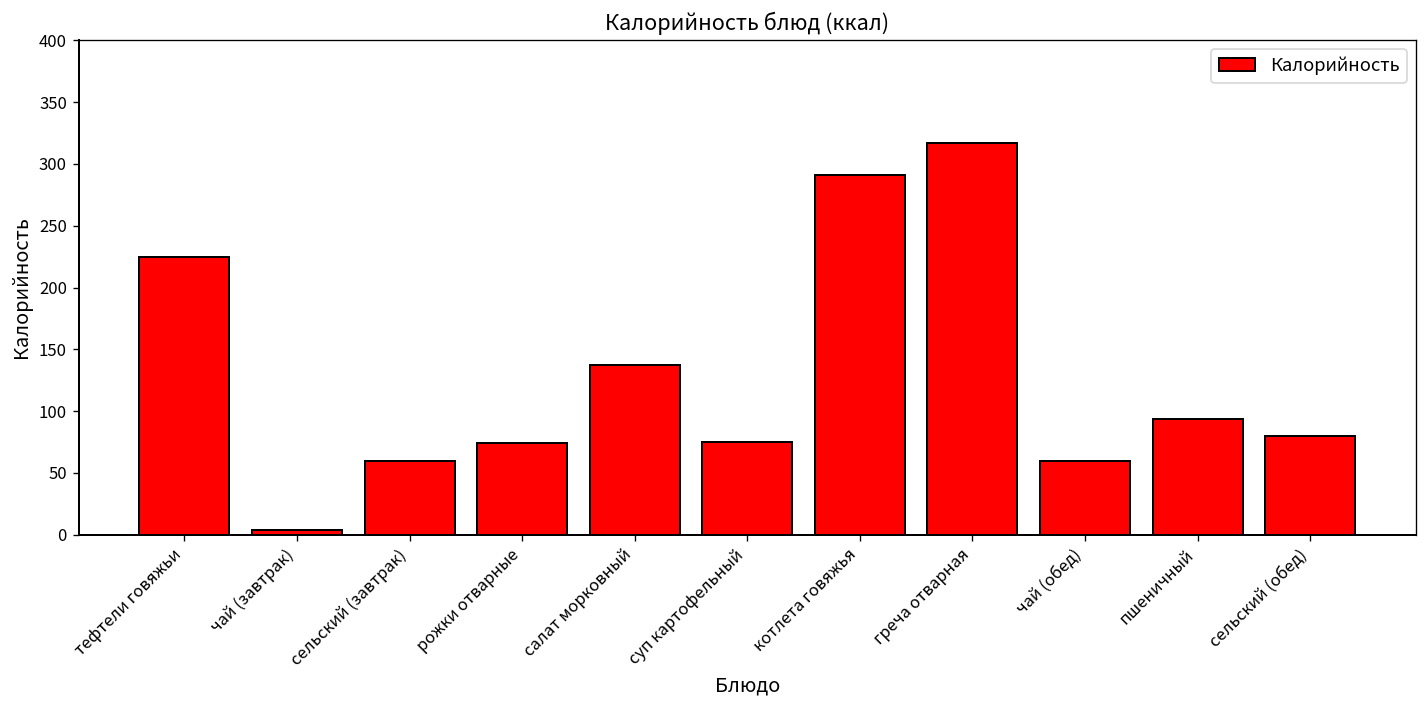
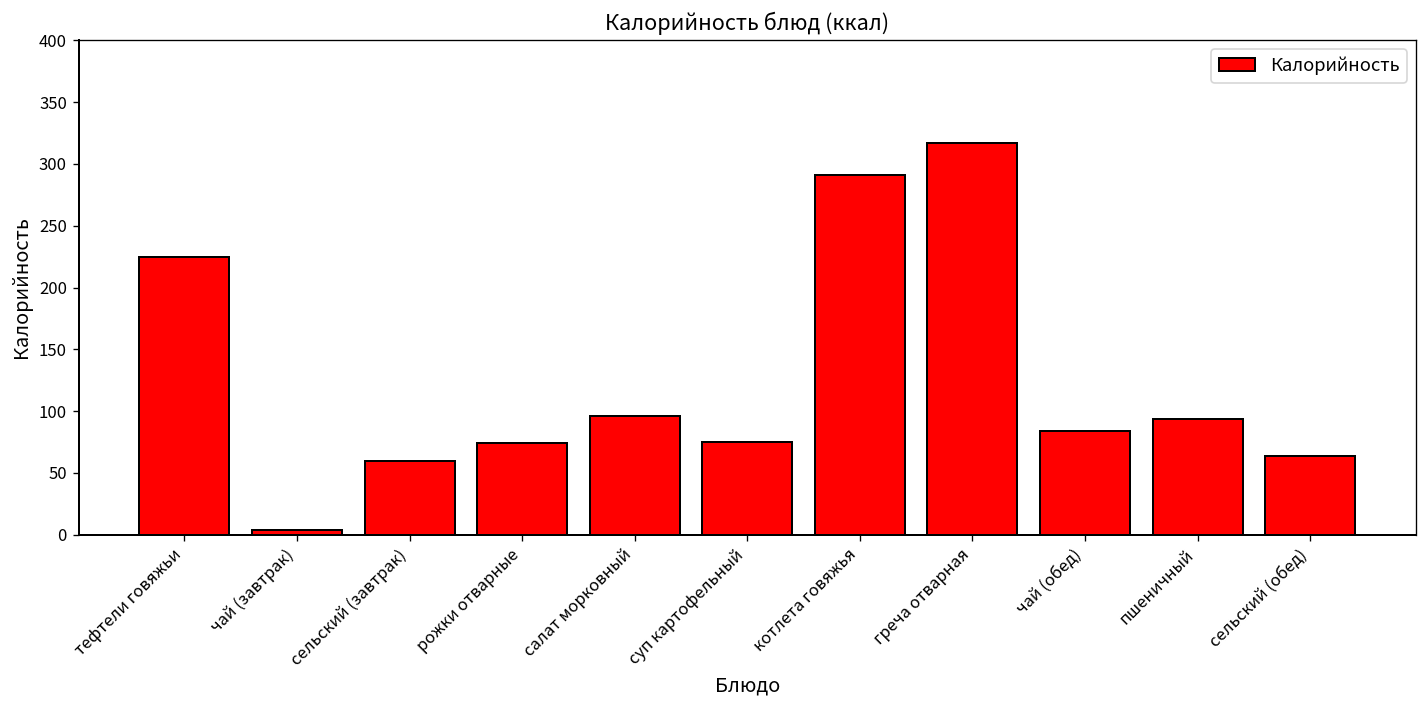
  {
    "тефтели говяжьи": 225,
    "чай (завтрак)": 4,
    "сельский (завтрак)": 60,
    "рожки отварные": 74,
-   "салат морковный": 137,
+   "салат морковный": 96,
    "суп картофельный": 75,
    "котлета говяжья": 291,
    "греча отварная": 317,
-   "чай (обед)": 60,
+   "чай (обед)": 84,
    "пшеничный": 94,
-   "сельский (обед)": 80
+   "сельский (обед)": 64
  }
